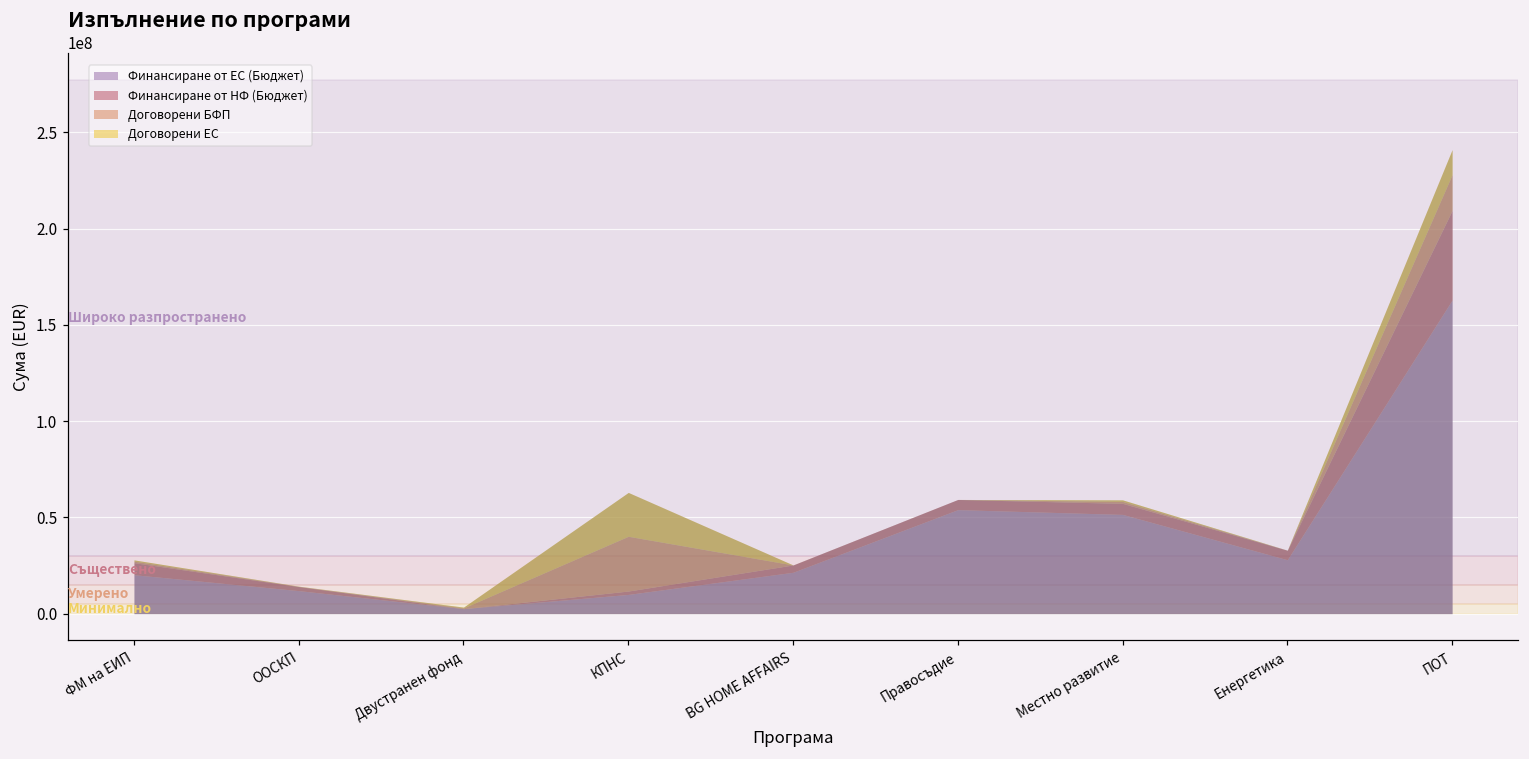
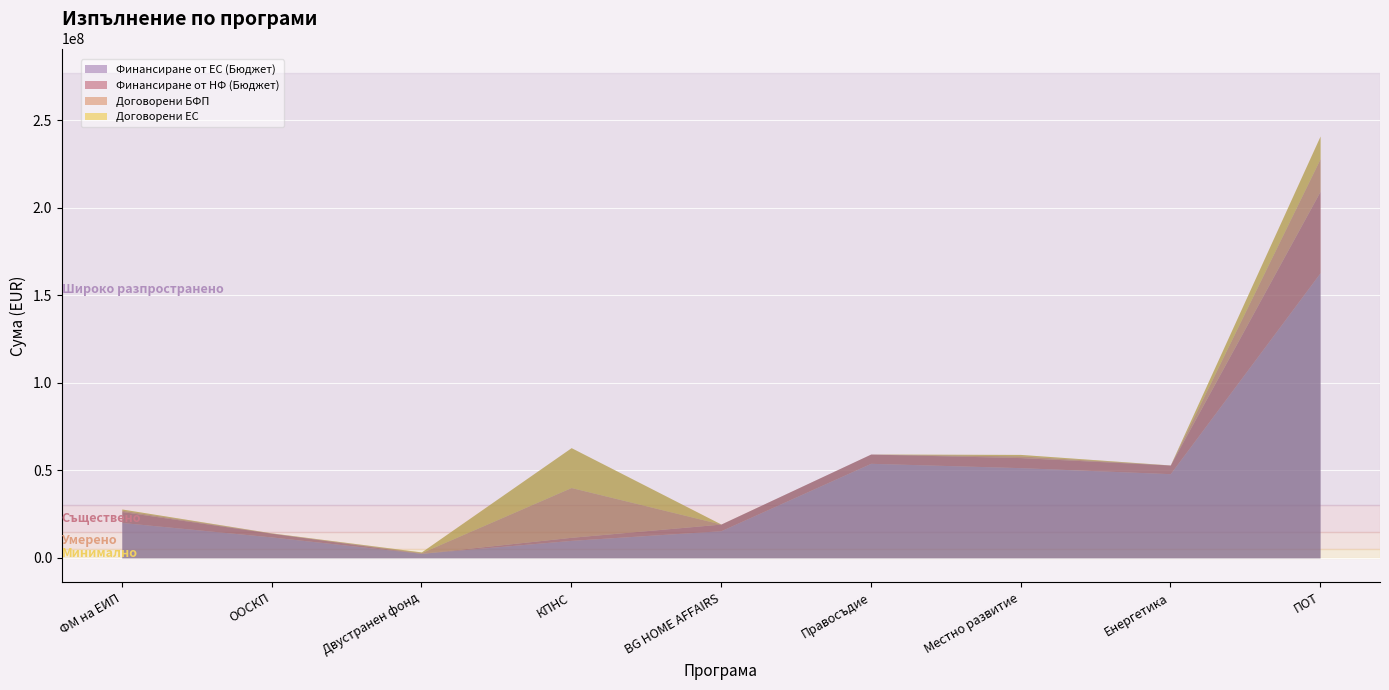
  {
    "Финансиране от ЕС (Бюджет)": {
      "ФМ на ЕИП": 20000000,
      "ООСКП": 12000000,
      "КПНС": 10000000,
-     "BG HOME AFFAIRS": 21000000,
+     "BG HOME AFFAIRS": 16000000,
      "Правосъдие": 54000000,
      "Местно развитие": 52000000,
-     "Енергетика": 28000000,
+     "Енергетика": 48000000,
      "ПОТ": 163000000
    }
  }
